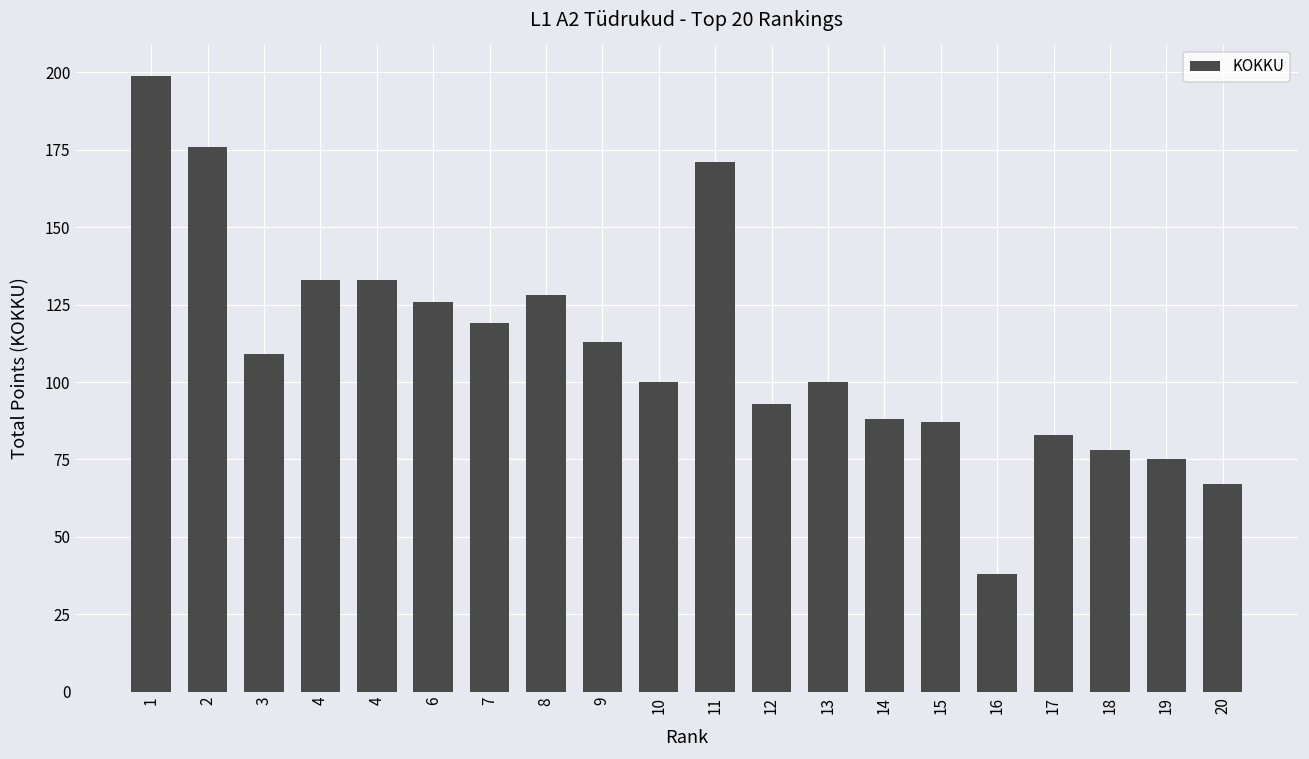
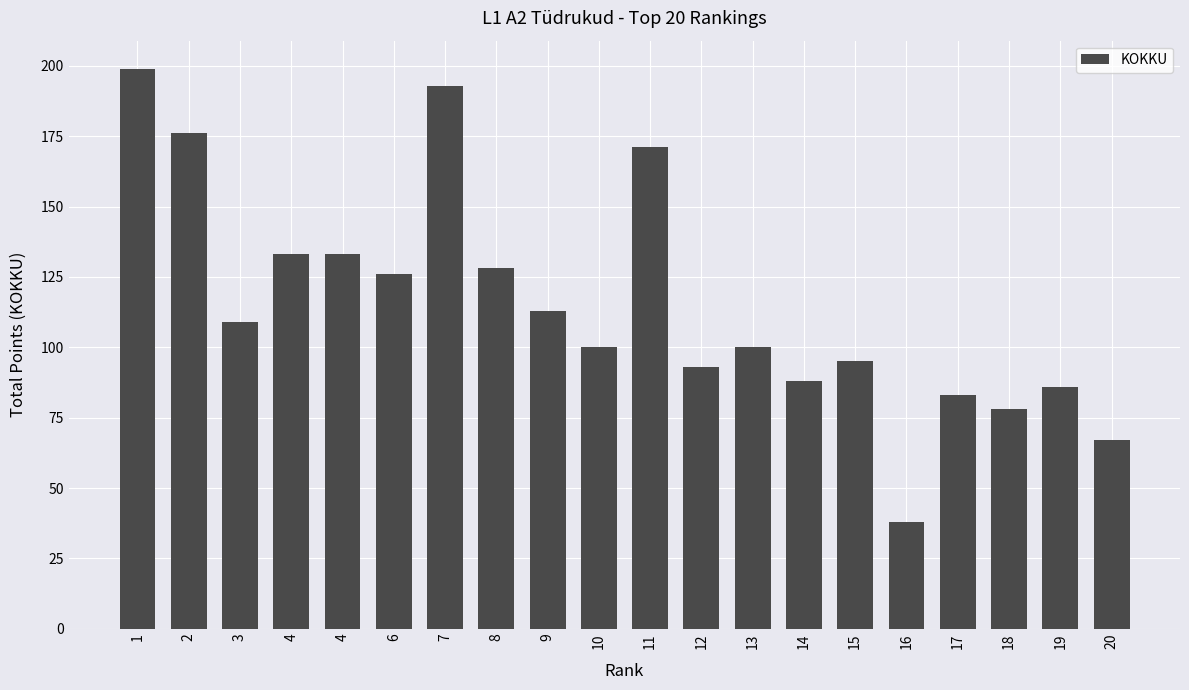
  {
    "1": 199,
    "2": 176,
    "3": 109,
    "6": 126,
-   "7": 119,
+   "7": 193,
    "8": 128,
    "9": 113,
    "10": 100,
    "11": 171,
    "12": 93,
    "13": 100,
    "14": 88,
-   "15": 87,
+   "15": 95,
    "16": 38,
    "17": 83,
    "18": 78,
-   "19": 75,
+   "19": 86,
    "20": 67
  }
